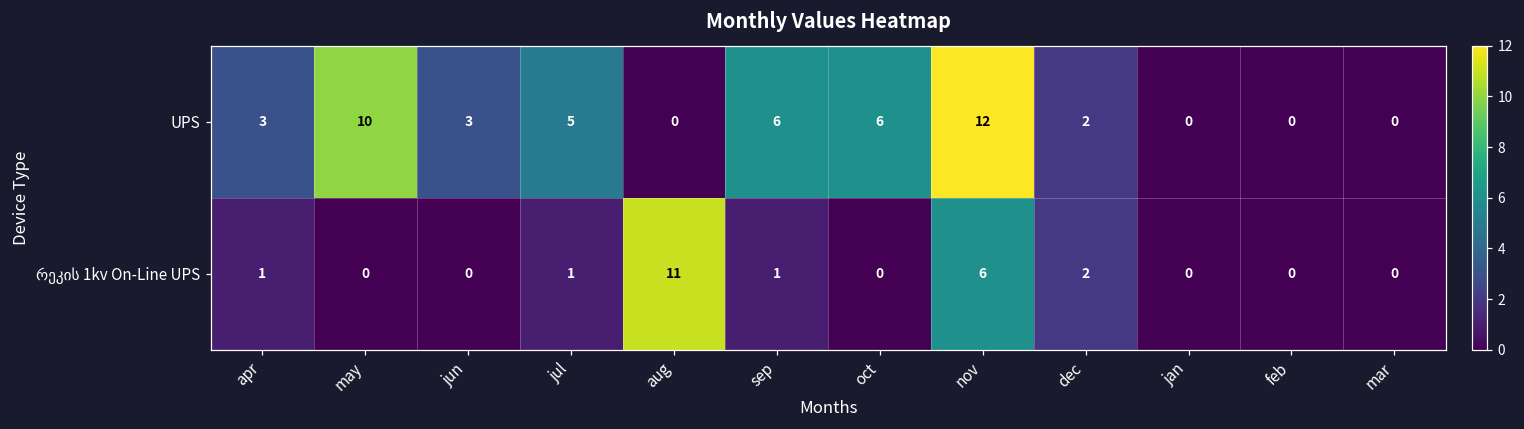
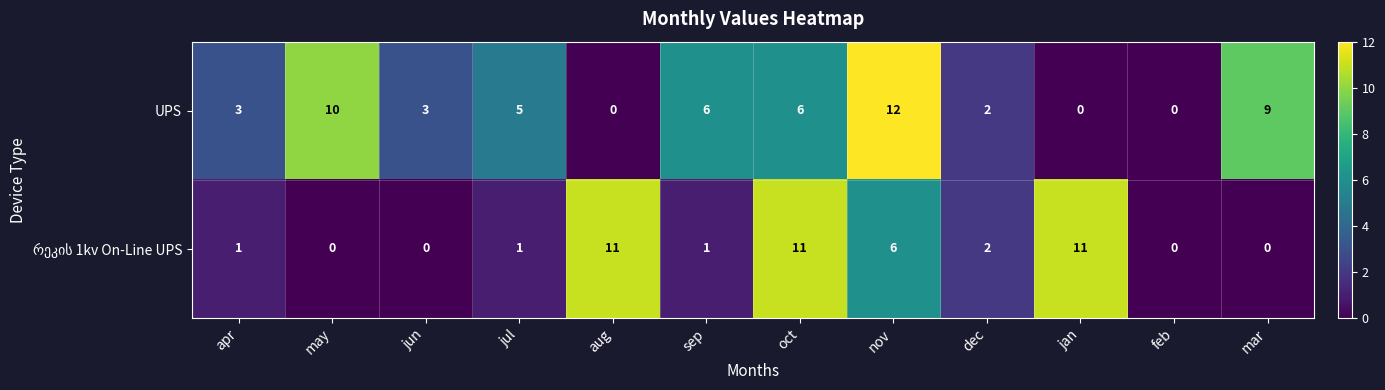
  {
    "UPS": {
      "apr": 3,
      "may": 10,
      "jun": 3,
      "jul": 5,
      "aug": 0,
      "sep": 6,
      "oct": 6,
      "nov": 12,
      "dec": 2,
      "jan": 0,
      "feb": 0,
-     "mar": 0
+     "mar": 9
    },
    "რეკის 1kv On-Line UPS": {
      "apr": 1,
      "may": 0,
      "jun": 0,
      "jul": 1,
      "aug": 11,
      "sep": 1,
-     "oct": 0,
+     "oct": 11,
      "nov": 6,
      "dec": 2,
-     "jan": 0,
+     "jan": 11,
      "feb": 0,
      "mar": 0
    }
  }
